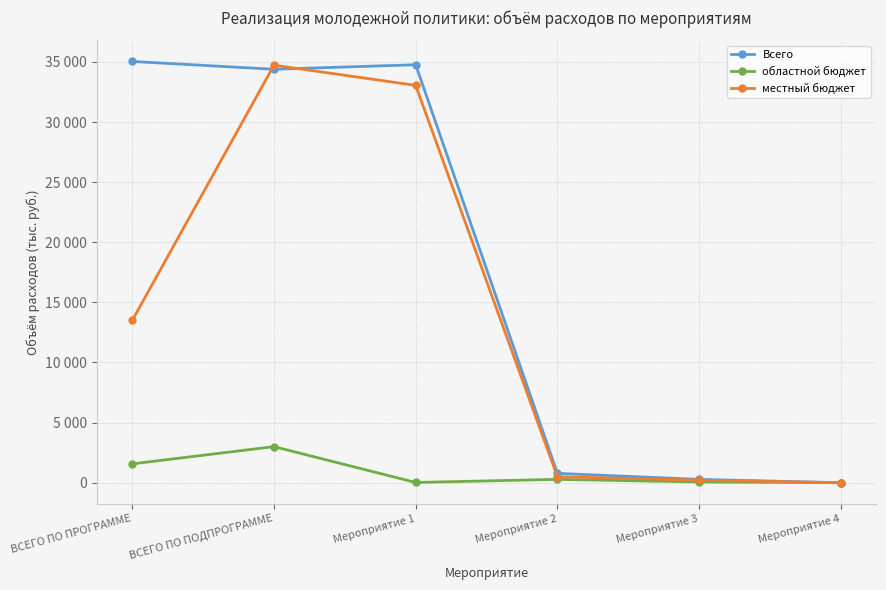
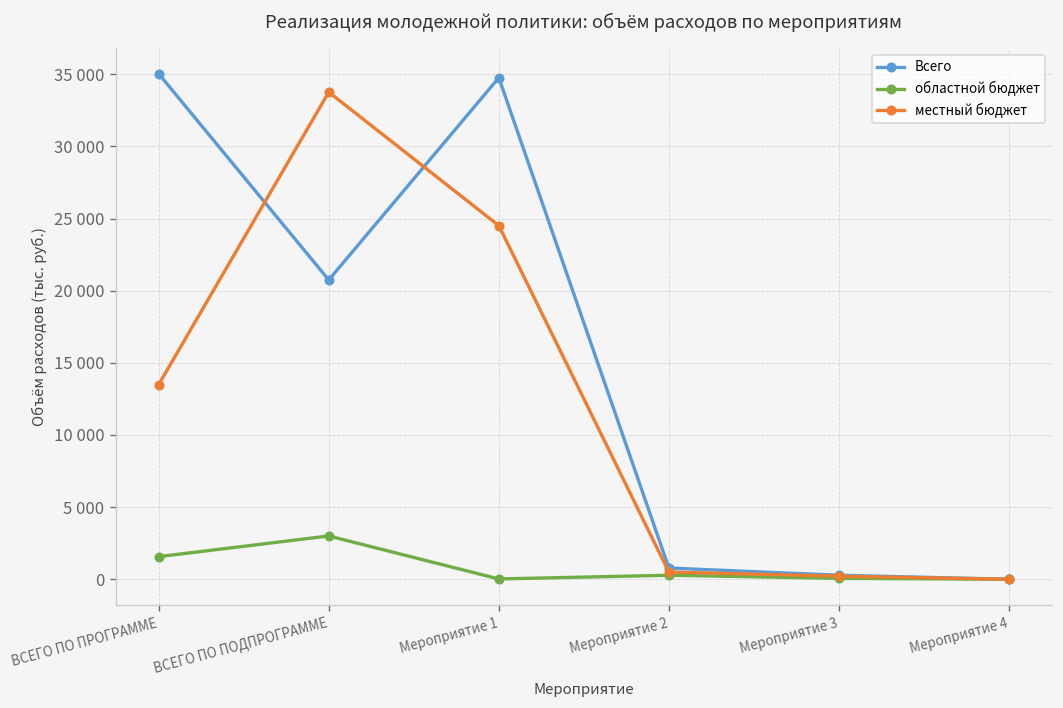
  {
    "Всего": {
      "ВСЕГО ПО ПРОГРАММЕ": 35000,
-     "ВСЕГО ПО ПОДПРОГРАММЕ": 34400,
+     "ВСЕГО ПО ПОДПРОГРАММЕ": 20700,
      "Мероприятие 1": 34800,
      "Мероприятие 2": 800
    },
    "областной бюджет": {
      "ВСЕГО ПО ПРОГРАММЕ": 1600,
      "ВСЕГО ПО ПОДПРОГРАММЕ": 3000,
      "Мероприятие 1": 0,
      "Мероприятие 2": 300
    },
    "местный бюджет": {
      "ВСЕГО ПО ПРОГРАММЕ": 13500,
-     "ВСЕГО ПО ПОДПРОГРАММЕ": 34700,
-     "Мероприятие 1": 33000,
+     "ВСЕГО ПО ПОДПРОГРАММЕ": 33800,
+     "Мероприятие 1": 24500,
      "Мероприятие 2": 500
    }
  }
